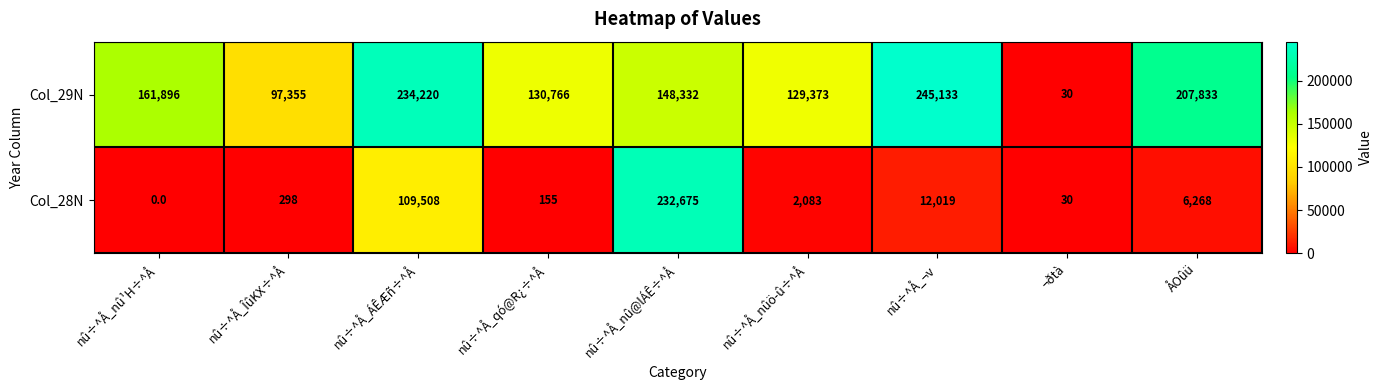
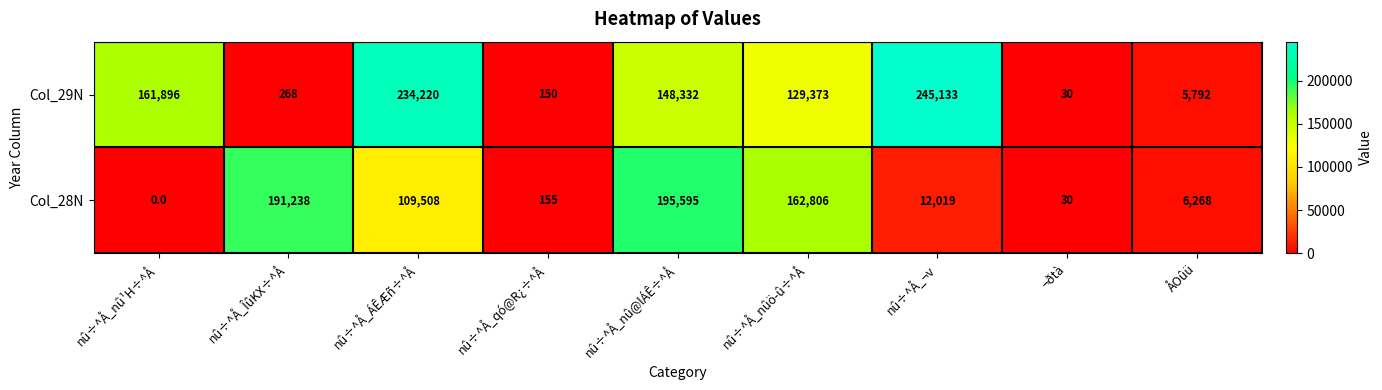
  {
    "Col_29N": {
      "nû÷^Å_nû¹H÷^Å": "161,896",
-     "nû÷^Å_ÎûKX÷^Å": "97,355",
+     "nû÷^Å_ÎûKX÷^Å": "268",
      "nû÷^Å_ÁÊÆñ÷^Å": "234,220",
-     "nû÷^Å_qó@R¿÷^Å": "130,766",
+     "nû÷^Å_qó@R¿÷^Å": "150",
      "nû÷^Å_nû@lÁÊ÷^Å": "148,332",
      "nû÷^Å_nûö­û÷^Å": "129,373",
      "nû÷^Å_¬v": "245,133",
      "¬ðtà": "30",
-     "ÅOûü": "207,833"
+     "ÅOûü": "5,792"
    },
    "Col_28N": {
      "nû÷^Å_nû¹H÷^Å": "0.0",
-     "nû÷^Å_ÎûKX÷^Å": "298",
+     "nû÷^Å_ÎûKX÷^Å": "191,238",
      "nû÷^Å_ÁÊÆñ÷^Å": "109,508",
      "nû÷^Å_qó@R¿÷^Å": "155",
-     "nû÷^Å_nû@lÁÊ÷^Å": "232,675",
-     "nû÷^Å_nûö­û÷^Å": "2,083",
+     "nû÷^Å_nû@lÁÊ÷^Å": "195,595",
+     "nû÷^Å_nûö­û÷^Å": "162,806",
      "nû÷^Å_¬v": "12,019",
      "¬ðtà": "30",
      "ÅOûü": "6,268"
    }
  }
